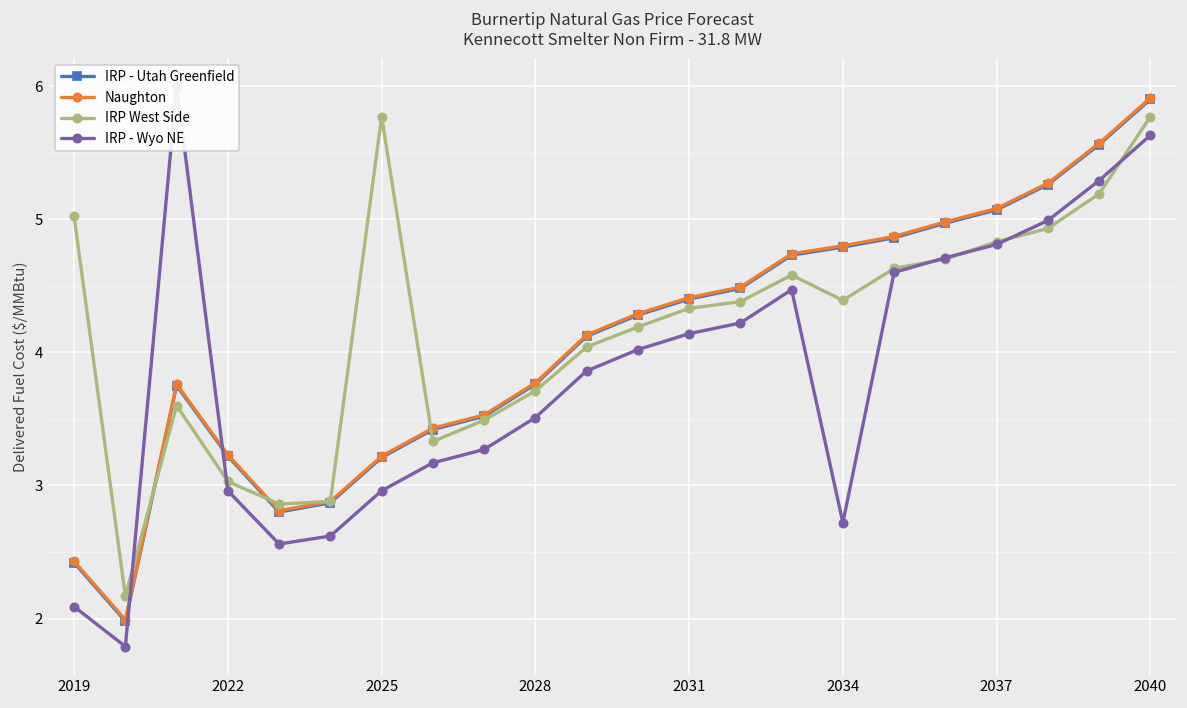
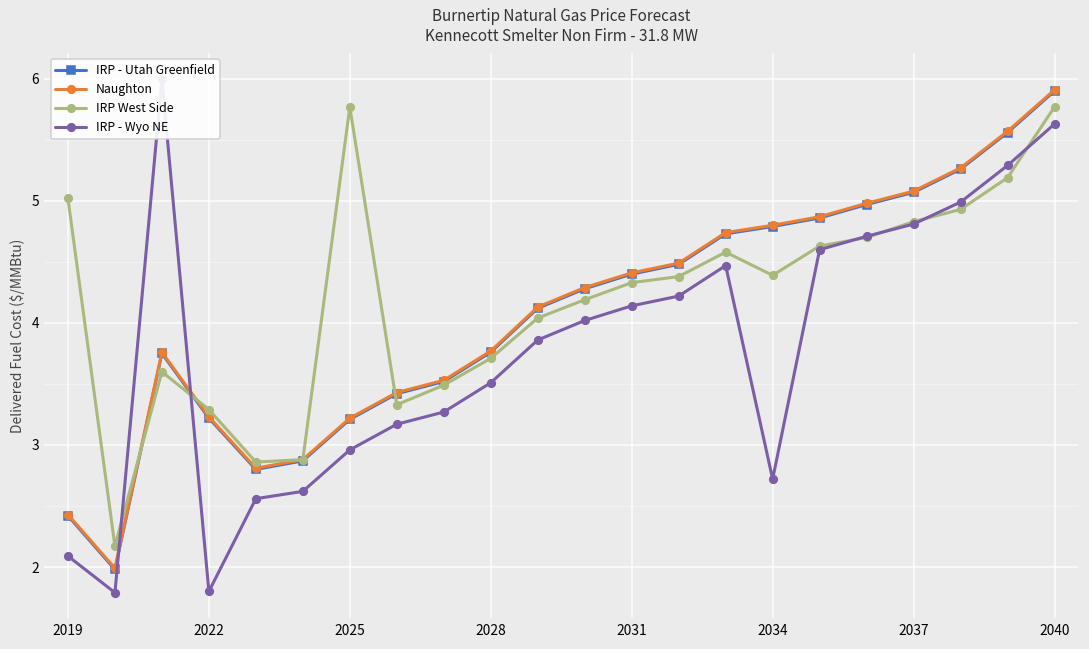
  {
    "IRP West Side": {
      "2019": 5.02,
-     "2022": 3.03,
+     "2022": 3.29,
      "2025": 5.77,
      "2028": 3.71,
      "2031": 4.33,
      "2034": 4.39,
      "2040": 5.77
    },
    "IRP - Wyo NE": {
      "2019": 2.09,
-     "2022": 2.96,
+     "2022": 1.80,
      "2025": 2.96,
      "2028": 3.51,
      "2031": 4.14,
      "2034": 2.72,
      "2040": 5.63
    }
  }
